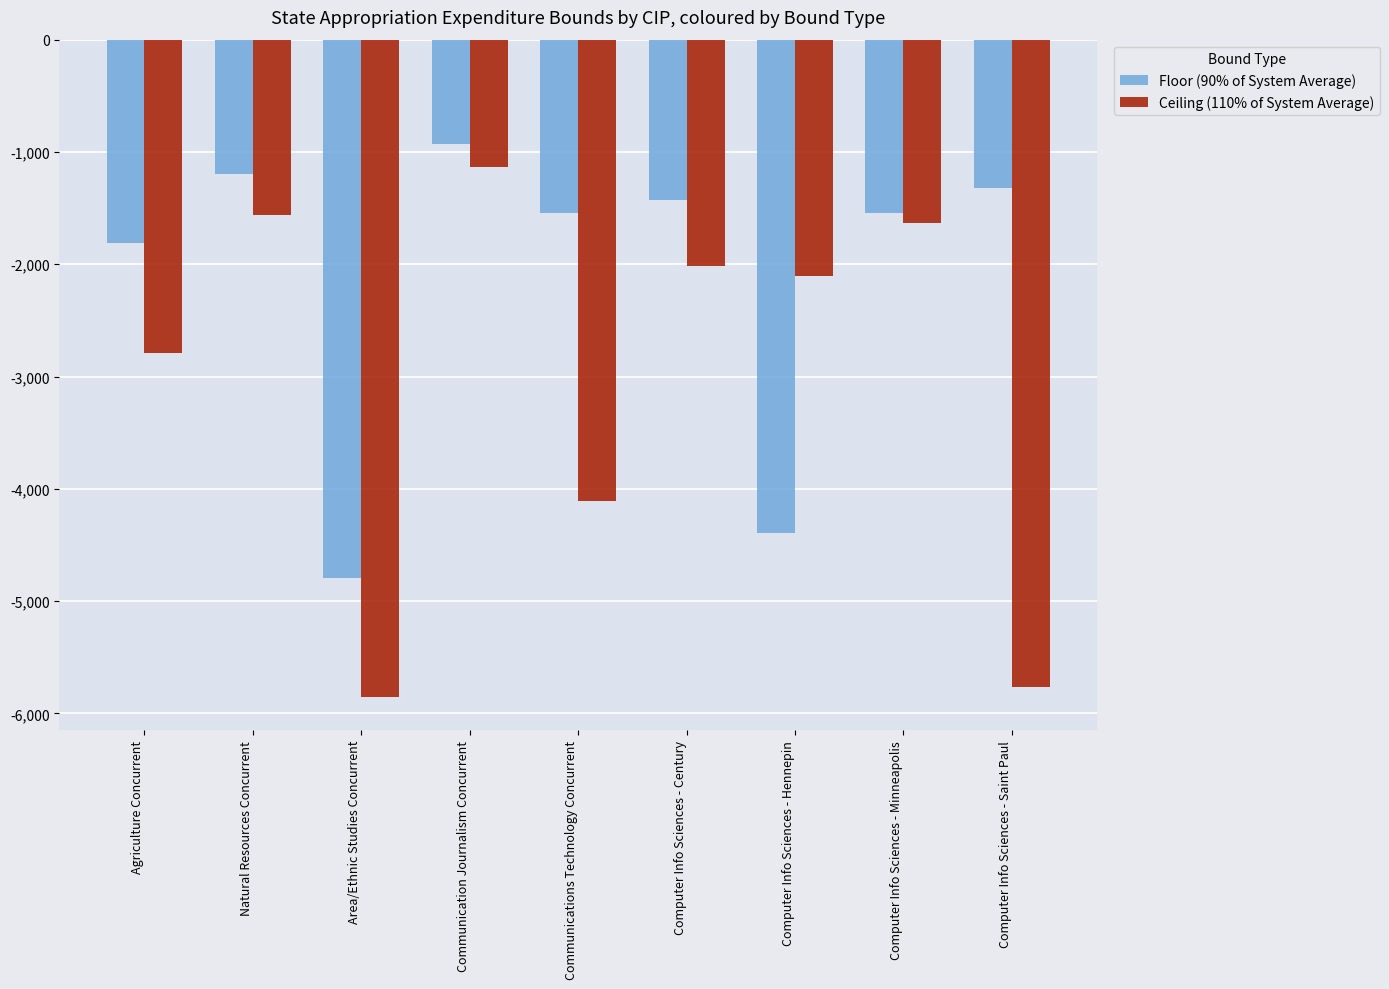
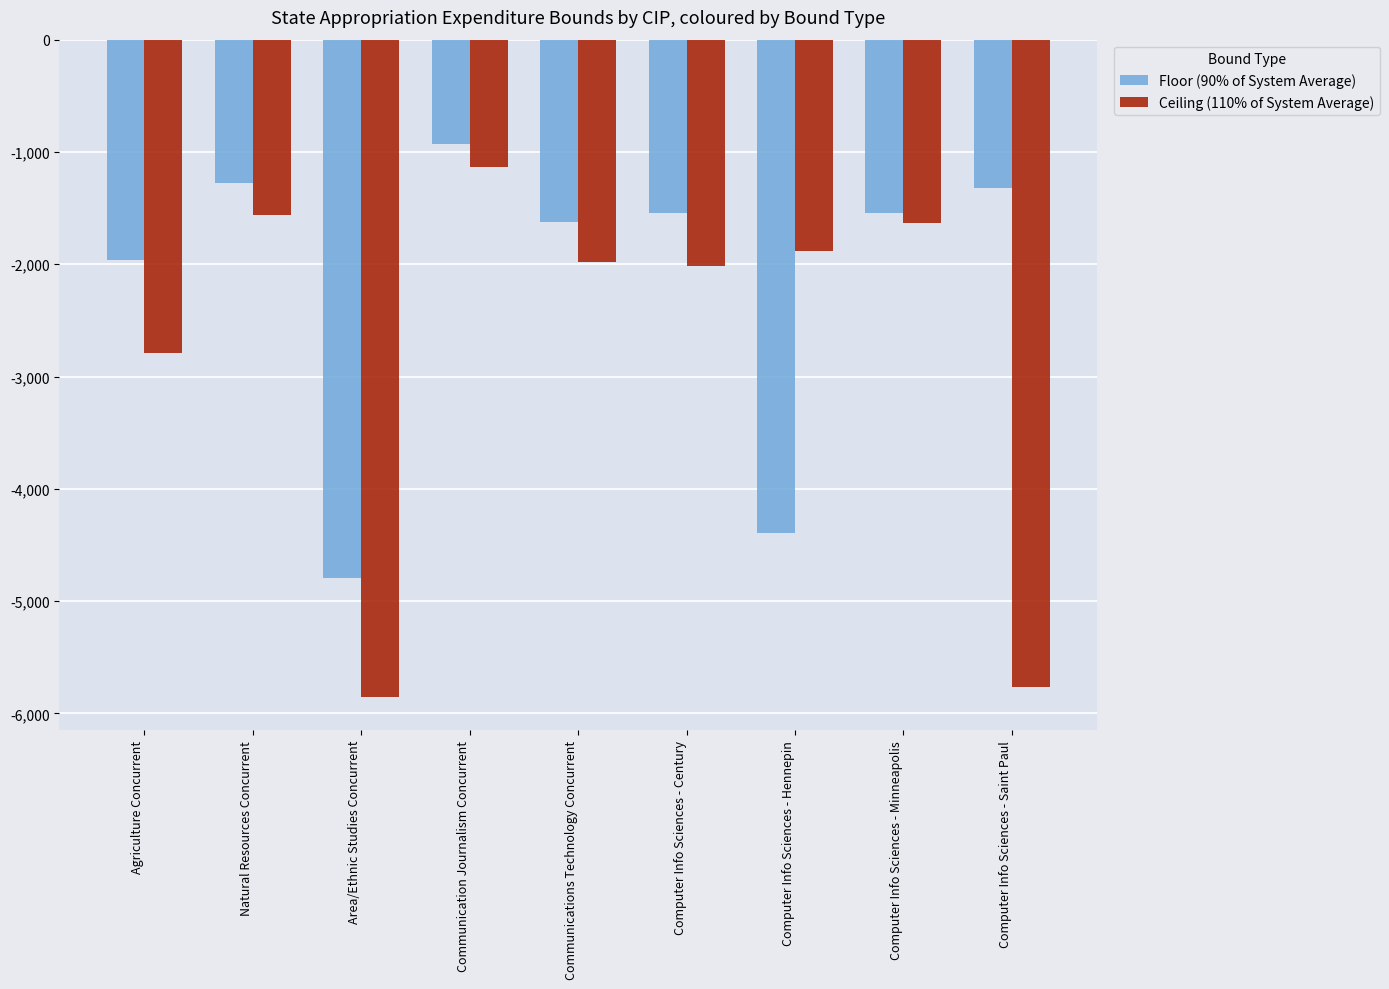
  {
    "Floor (90% of System Average)": {
-     "Agriculture Concurrent": "-1,810",
-     "Natural Resources Concurrent": "-1,200",
+     "Agriculture Concurrent": "-1,960",
+     "Natural Resources Concurrent": "-1,280",
      "Area/Ethnic Studies Concurrent": "-4,790",
      "Communication Journalism Concurrent": "-930",
-     "Communications Technology Concurrent": "-1,540",
-     "Computer Info Sciences - Century": "-1,420",
+     "Communications Technology Concurrent": "-1,620",
+     "Computer Info Sciences - Century": "-1,540",
      "Computer Info Sciences - Hennepin": "-4,390",
      "Computer Info Sciences - Minneapolis": "-1,540",
      "Computer Info Sciences - Saint Paul": "-1,320"
    },
    "Ceiling (110% of System Average)": {
      "Agriculture Concurrent": "-2,790",
      "Natural Resources Concurrent": "-1,560",
      "Area/Ethnic Studies Concurrent": "-5,860",
      "Communication Journalism Concurrent": "-1,130",
-     "Communications Technology Concurrent": "-4,110",
+     "Communications Technology Concurrent": "-1,980",
      "Computer Info Sciences - Century": "-2,010",
-     "Computer Info Sciences - Hennepin": "-2,110",
+     "Computer Info Sciences - Hennepin": "-1,880",
      "Computer Info Sciences - Minneapolis": "-1,640",
      "Computer Info Sciences - Saint Paul": "-5,760"
    }
  }
